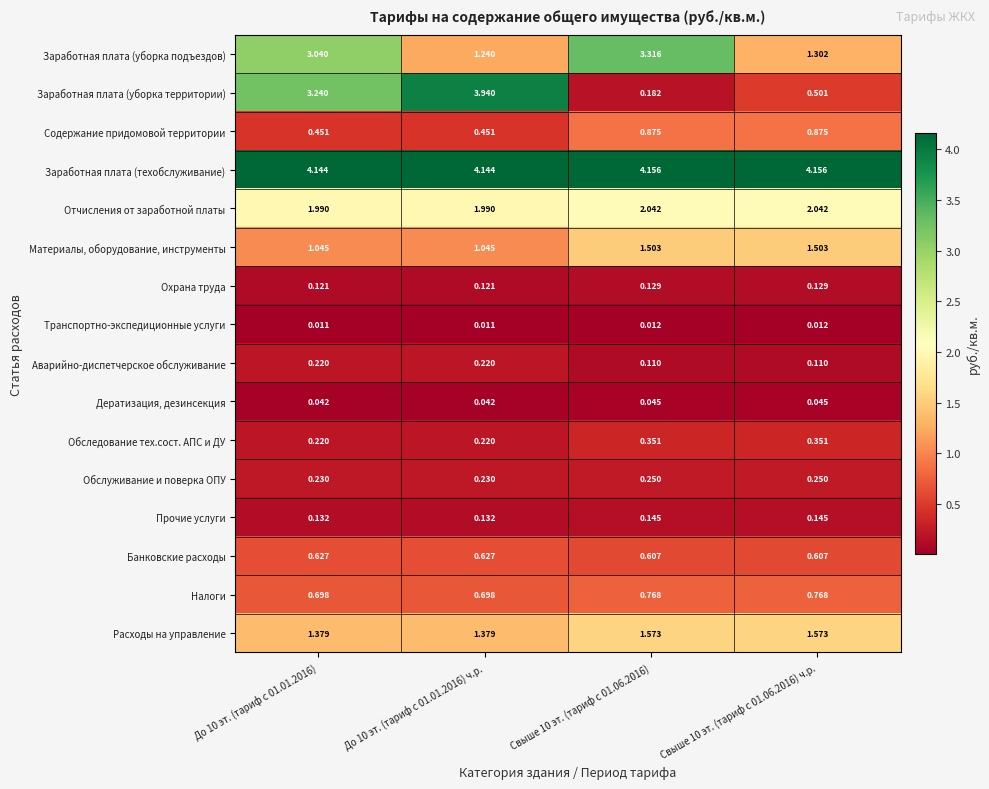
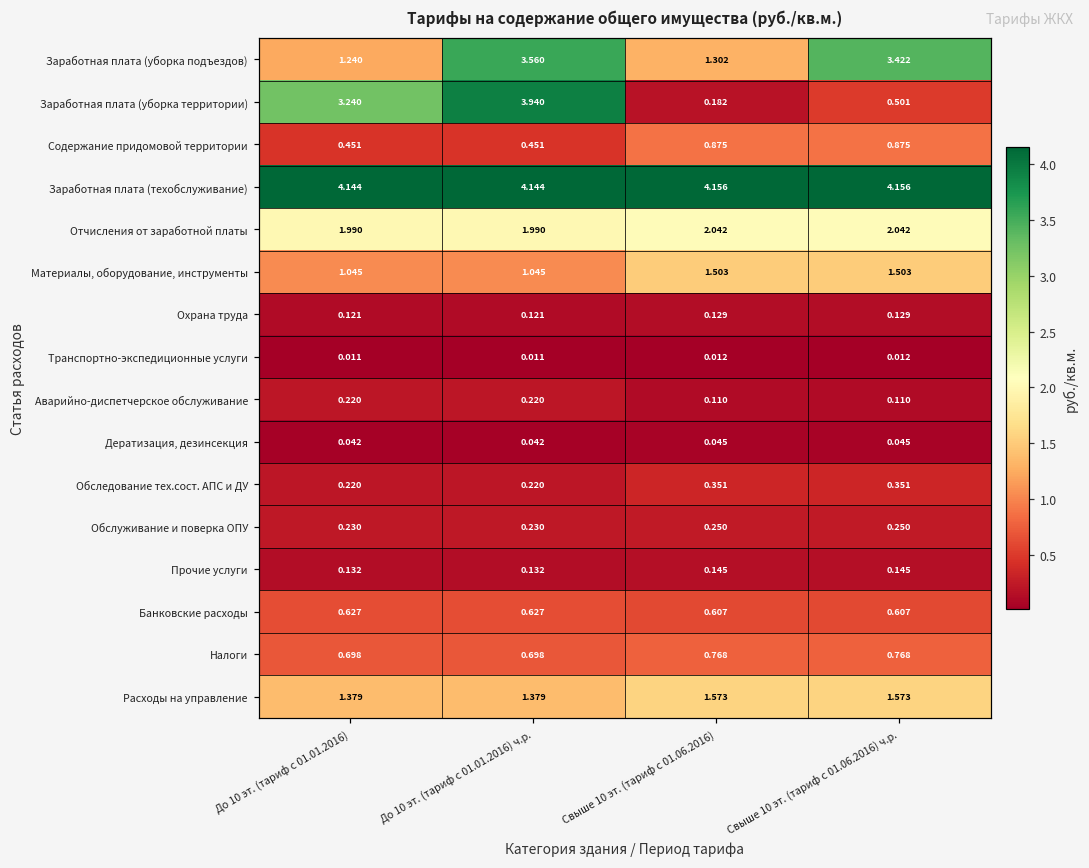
  {
    "Заработная плата (уборка подъездов)": {
-     "До 10 эт. (тариф с 01.01.2016)": 3.040,
-     "До 10 эт. (тариф с 01.01.2016) ч.р.": 1.240,
-     "Свыше 10 эт. (тариф с 01.06.2016)": 3.316,
-     "Свыше 10 эт. (тариф с 01.06.2016) ч.р.": 1.302
+     "До 10 эт. (тариф с 01.01.2016)": 1.240,
+     "До 10 эт. (тариф с 01.01.2016) ч.р.": 3.560,
+     "Свыше 10 эт. (тариф с 01.06.2016)": 1.302,
+     "Свыше 10 эт. (тариф с 01.06.2016) ч.р.": 3.422
    },
    "Заработная плата (уборка территории)": {
      "До 10 эт. (тариф с 01.01.2016)": 3.240,
      "До 10 эт. (тариф с 01.01.2016) ч.р.": 3.940,
      "Свыше 10 эт. (тариф с 01.06.2016)": 0.182,
      "Свыше 10 эт. (тариф с 01.06.2016) ч.р.": 0.501
    },
    "Содержание придомовой территории": {
      "До 10 эт. (тариф с 01.01.2016)": 0.451,
      "До 10 эт. (тариф с 01.01.2016) ч.р.": 0.451,
      "Свыше 10 эт. (тариф с 01.06.2016)": 0.875,
      "Свыше 10 эт. (тариф с 01.06.2016) ч.р.": 0.875
    },
    "Заработная плата (техобслуживание)": {
      "До 10 эт. (тариф с 01.01.2016)": 4.144,
      "До 10 эт. (тариф с 01.01.2016) ч.р.": 4.144,
      "Свыше 10 эт. (тариф с 01.06.2016)": 4.156,
      "Свыше 10 эт. (тариф с 01.06.2016) ч.р.": 4.156
    },
    "Отчисления от заработной платы": {
      "До 10 эт. (тариф с 01.01.2016)": 1.990,
      "До 10 эт. (тариф с 01.01.2016) ч.р.": 1.990,
      "Свыше 10 эт. (тариф с 01.06.2016)": 2.042,
      "Свыше 10 эт. (тариф с 01.06.2016) ч.р.": 2.042
    },
    "Материалы, оборудование, инструменты": {
      "До 10 эт. (тариф с 01.01.2016)": 1.045,
      "До 10 эт. (тариф с 01.01.2016) ч.р.": 1.045,
      "Свыше 10 эт. (тариф с 01.06.2016)": 1.503,
      "Свыше 10 эт. (тариф с 01.06.2016) ч.р.": 1.503
    },
    "Охрана труда": {
      "До 10 эт. (тариф с 01.01.2016)": 0.121,
      "До 10 эт. (тариф с 01.01.2016) ч.р.": 0.121,
      "Свыше 10 эт. (тариф с 01.06.2016)": 0.129,
      "Свыше 10 эт. (тариф с 01.06.2016) ч.р.": 0.129
    },
    "Транспортно-экспедиционные услуги": {
      "До 10 эт. (тариф с 01.01.2016)": 0.011,
      "До 10 эт. (тариф с 01.01.2016) ч.р.": 0.011,
      "Свыше 10 эт. (тариф с 01.06.2016)": 0.012,
      "Свыше 10 эт. (тариф с 01.06.2016) ч.р.": 0.012
    },
    "Аварийно-диспетчерское обслуживание": {
      "До 10 эт. (тариф с 01.01.2016)": 0.220,
      "До 10 эт. (тариф с 01.01.2016) ч.р.": 0.220,
      "Свыше 10 эт. (тариф с 01.06.2016)": 0.110,
      "Свыше 10 эт. (тариф с 01.06.2016) ч.р.": 0.110
    },
    "Дератизация, дезинсекция": {
      "До 10 эт. (тариф с 01.01.2016)": 0.042,
      "До 10 эт. (тариф с 01.01.2016) ч.р.": 0.042,
      "Свыше 10 эт. (тариф с 01.06.2016)": 0.045,
      "Свыше 10 эт. (тариф с 01.06.2016) ч.р.": 0.045
    },
    "Обследование тех.сост. АПС и ДУ": {
      "До 10 эт. (тариф с 01.01.2016)": 0.220,
      "До 10 эт. (тариф с 01.01.2016) ч.р.": 0.220,
      "Свыше 10 эт. (тариф с 01.06.2016)": 0.351,
      "Свыше 10 эт. (тариф с 01.06.2016) ч.р.": 0.351
    },
    "Обслуживание и поверка ОПУ": {
      "До 10 эт. (тариф с 01.01.2016)": 0.230,
      "До 10 эт. (тариф с 01.01.2016) ч.р.": 0.230,
      "Свыше 10 эт. (тариф с 01.06.2016)": 0.250,
      "Свыше 10 эт. (тариф с 01.06.2016) ч.р.": 0.250
    },
    "Прочие услуги": {
      "До 10 эт. (тариф с 01.01.2016)": 0.132,
      "До 10 эт. (тариф с 01.01.2016) ч.р.": 0.132,
      "Свыше 10 эт. (тариф с 01.06.2016)": 0.145,
      "Свыше 10 эт. (тариф с 01.06.2016) ч.р.": 0.145
    },
    "Банковские расходы": {
      "До 10 эт. (тариф с 01.01.2016)": 0.627,
      "До 10 эт. (тариф с 01.01.2016) ч.р.": 0.627,
      "Свыше 10 эт. (тариф с 01.06.2016)": 0.607,
      "Свыше 10 эт. (тариф с 01.06.2016) ч.р.": 0.607
    },
    "Налоги": {
      "До 10 эт. (тариф с 01.01.2016)": 0.698,
      "До 10 эт. (тариф с 01.01.2016) ч.р.": 0.698,
      "Свыше 10 эт. (тариф с 01.06.2016)": 0.768,
      "Свыше 10 эт. (тариф с 01.06.2016) ч.р.": 0.768
    },
    "Расходы на управление": {
      "До 10 эт. (тариф с 01.01.2016)": 1.379,
      "До 10 эт. (тариф с 01.01.2016) ч.р.": 1.379,
      "Свыше 10 эт. (тариф с 01.06.2016)": 1.573,
      "Свыше 10 эт. (тариф с 01.06.2016) ч.р.": 1.573
    }
  }
